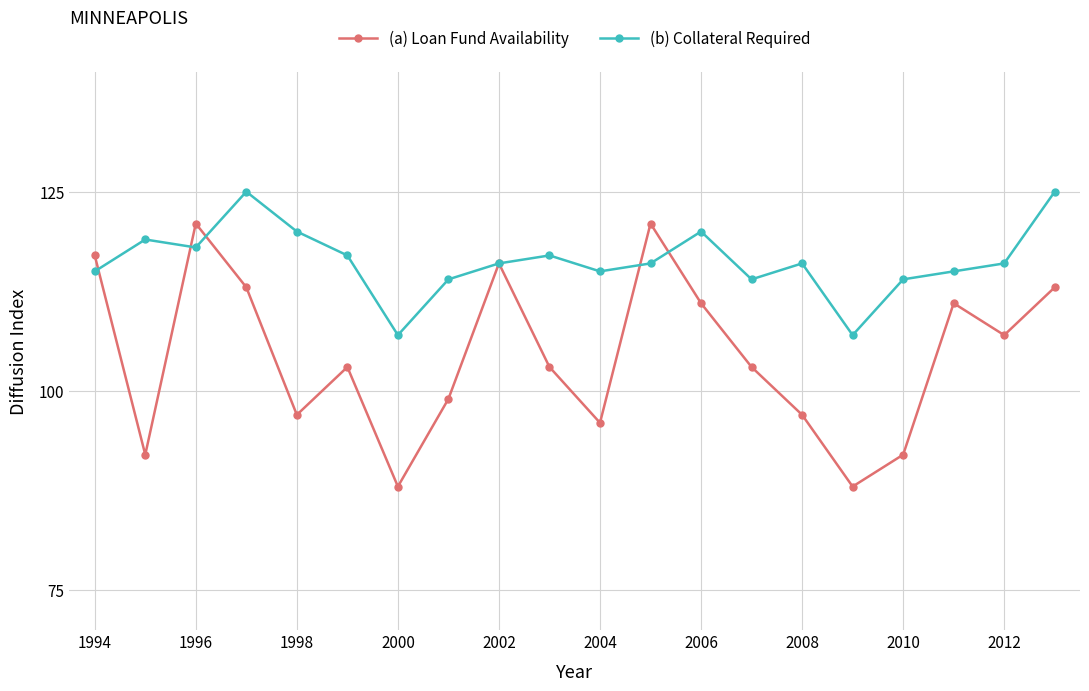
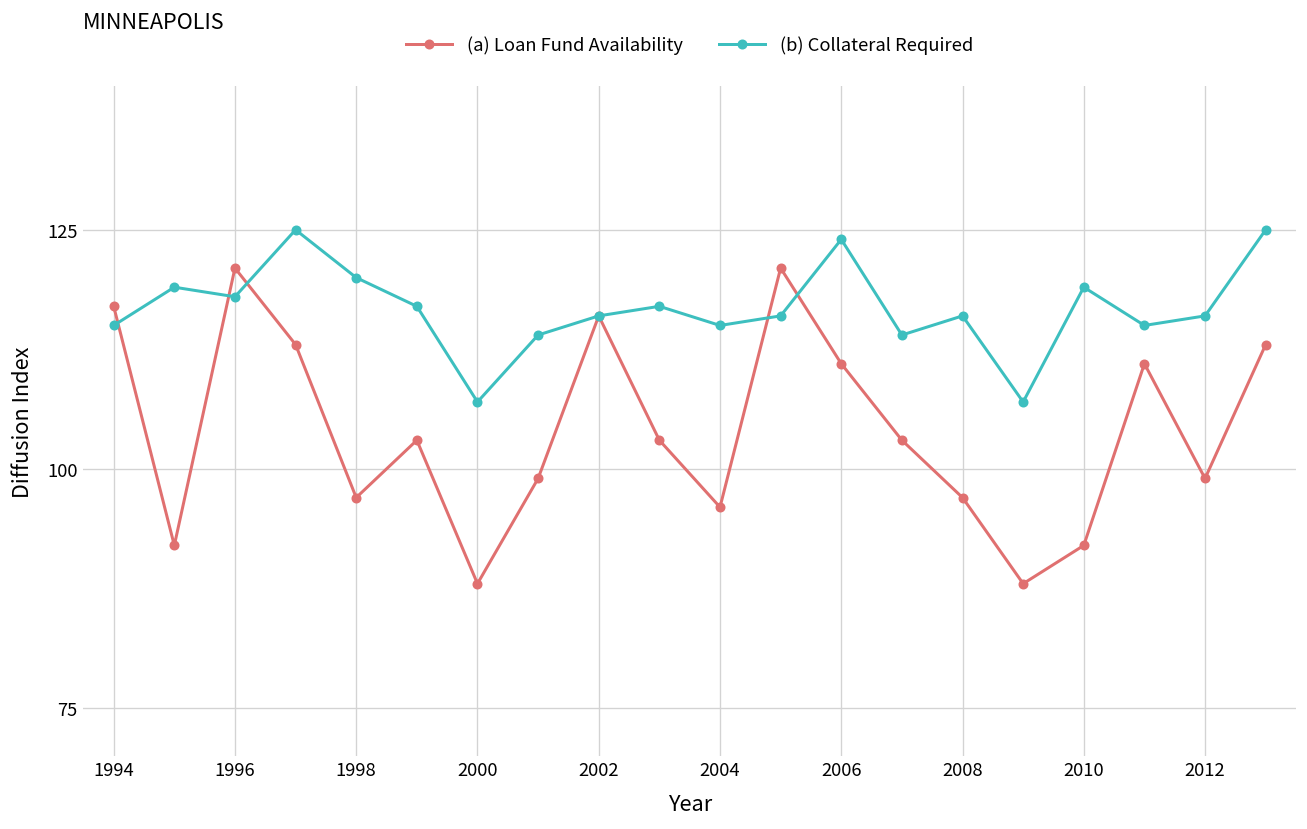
  {
    "(a) Loan Fund Availability": {
      "1994": 117,
      "1996": 121,
      "1998": 97,
      "2000": 88,
      "2004": 96,
      "2006": 111,
      "2008": 97,
      "2010": 92,
-     "2012": 107
+     "2012": 99
    },
    "(b) Collateral Required": {
      "1994": 115,
      "1996": 118,
      "1998": 120,
      "2000": 107,
      "2004": 115,
-     "2006": 120,
+     "2006": 124,
      "2008": 116,
-     "2010": 114,
+     "2010": 119,
      "2012": 116
    }
  }
